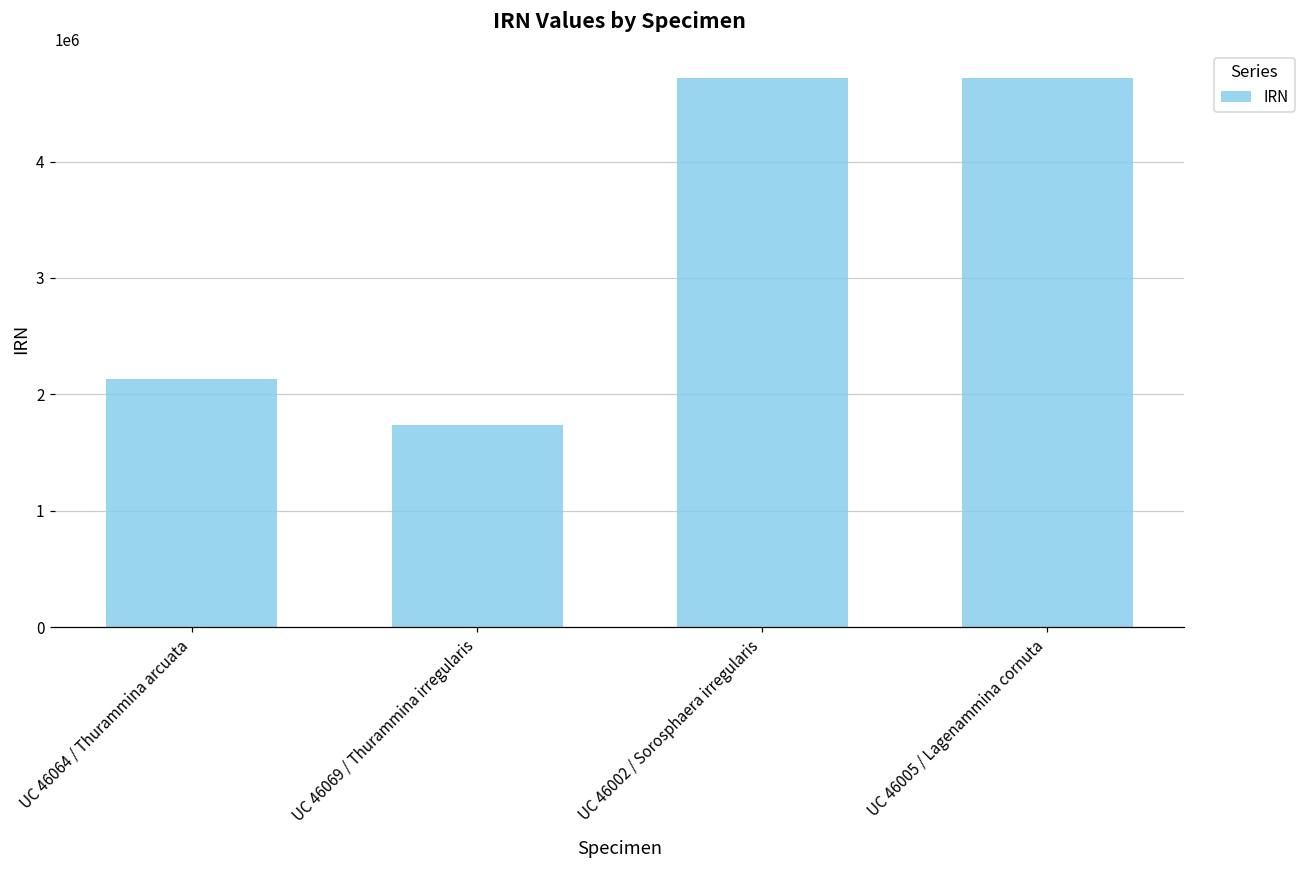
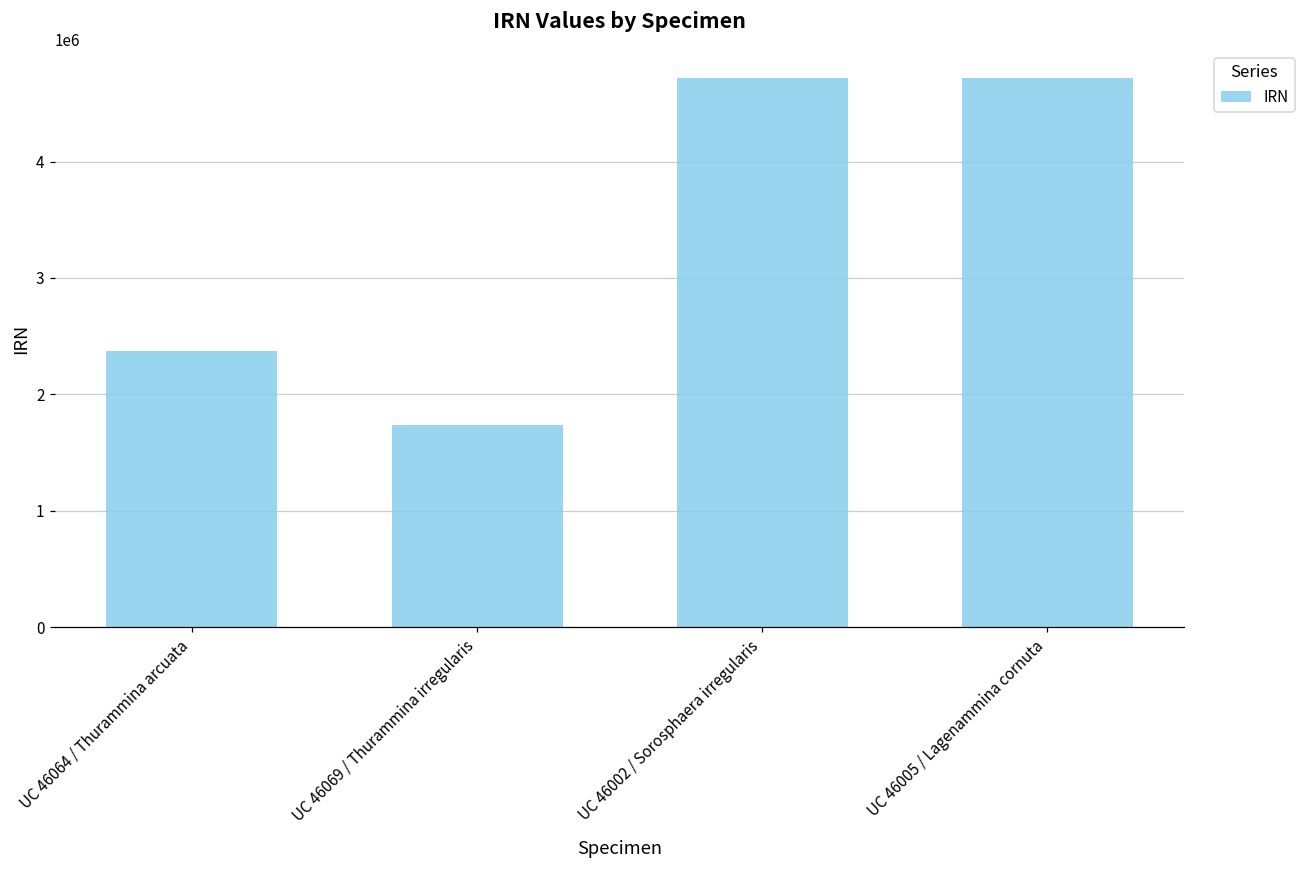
  {
-   "UC 46064 / Thurammina arcuata": 2130000,
+   "UC 46064 / Thurammina arcuata": 2380000,
    "UC 46069 / Thurammina irregularis": 1740000,
    "UC 46002 / Sorosphaera irregularis": 4720000,
    "UC 46005 / Lagenammina cornuta": 4720000
  }
